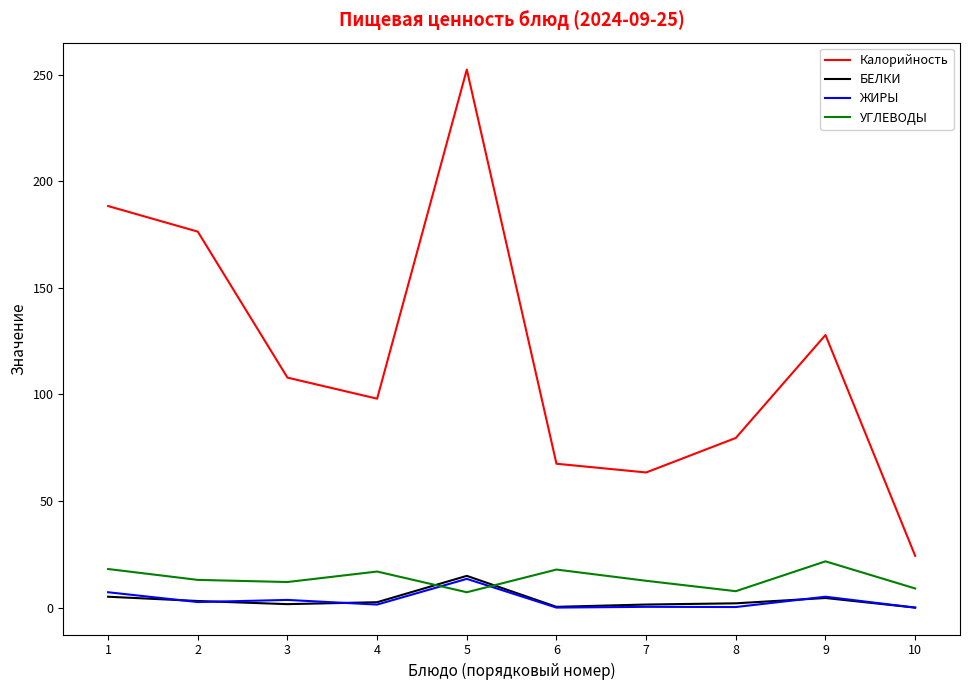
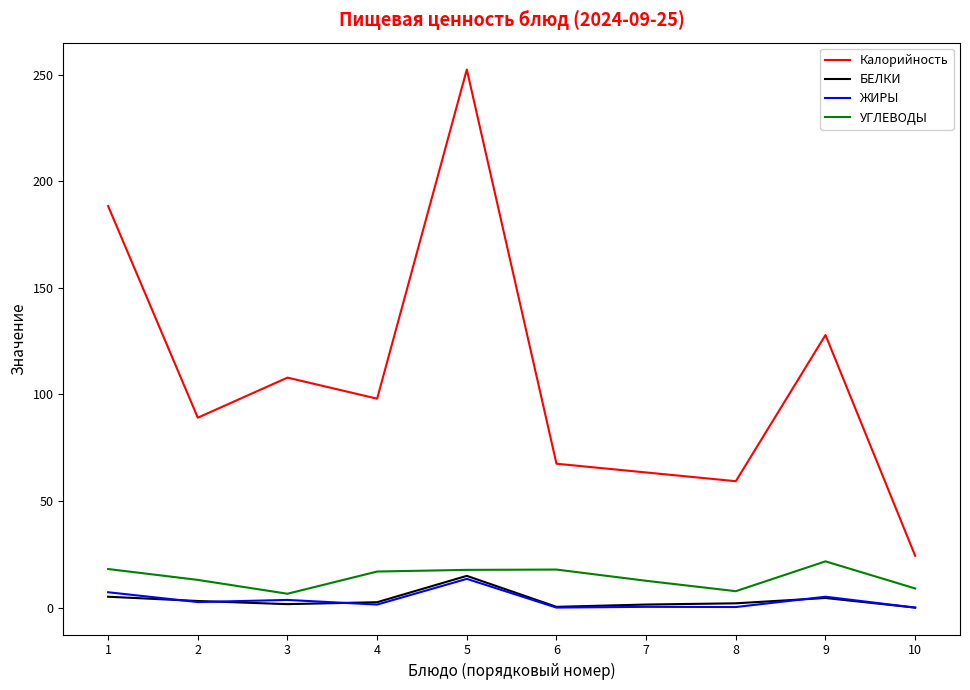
  {
    "Калорийность": {
      "1": 188,
-     "2": 176,
+     "2": 89,
      "3": 108,
      "4": 98,
      "5": 252,
      "6": 68,
      "7": 63,
-     "8": 80,
+     "8": 59,
      "9": 128,
      "10": 24
    },
    "БЕЛКИ": {
      "1": 5,
      "3": 2,
      "5": 15,
      "8": 2
    },
    "ЖИРЫ": {
      "1": 7,
      "3": 4,
      "5": 13,
      "8": 0
    },
    "УГЛЕВОДЫ": {
      "1": 18,
      "2": 13,
-     "3": 12,
+     "3": 7,
      "4": 17,
-     "5": 7,
+     "5": 18,
      "6": 18,
      "7": 13,
      "8": 8,
      "9": 22,
      "10": 9
    }
  }
